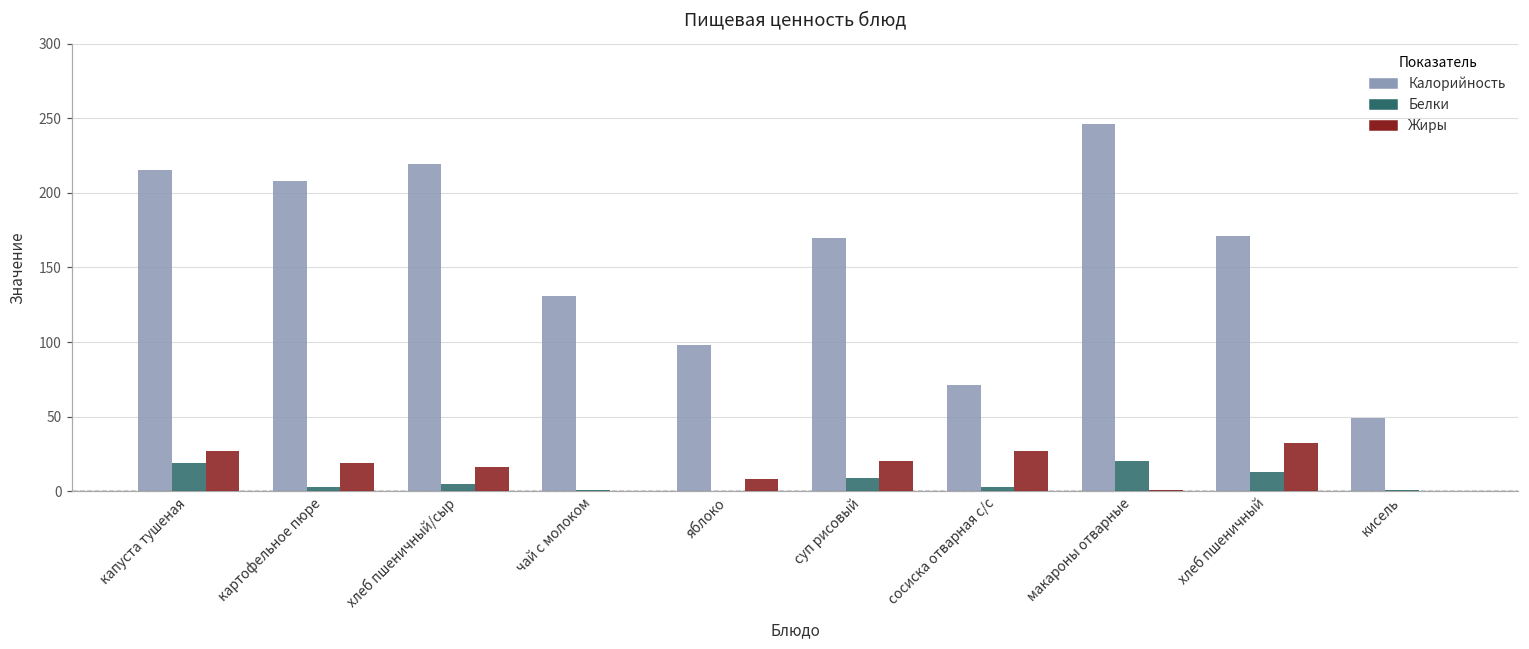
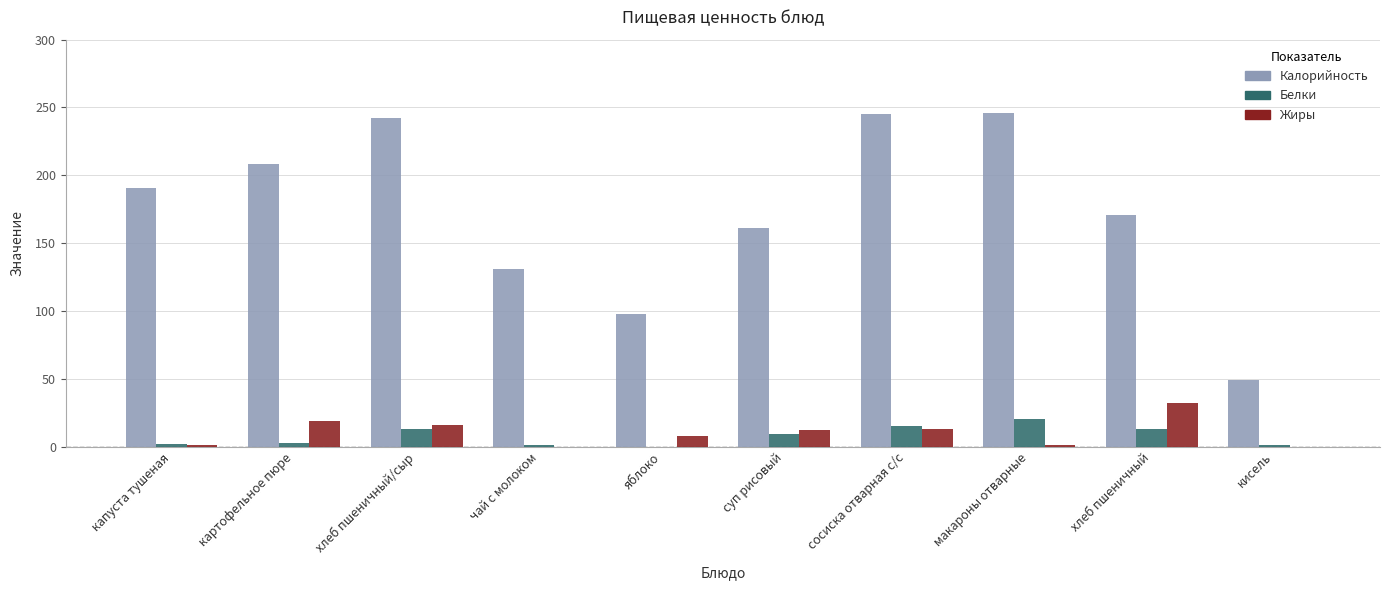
  {
    "Калорийность": {
-     "капуста тушеная": 215,
+     "капуста тушеная": 191,
      "картофельное пюре": 208,
-     "хлеб пшеничный/сыр": 219,
+     "хлеб пшеничный/сыр": 242,
      "чай с молоком": 131,
      "яблоко": 98,
-     "суп рисовый": 170,
-     "сосиска отварная с/с": 71,
+     "суп рисовый": 161,
+     "сосиска отварная с/с": 245,
      "макароны отварные": 246,
      "хлеб пшеничный": 171,
      "кисель": 49
    },
    "Белки": {
-     "капуста тушеная": 19,
+     "капуста тушеная": 2,
      "картофельное пюре": 3,
-     "хлеб пшеничный/сыр": 5,
+     "хлеб пшеничный/сыр": 13,
      "яблоко": 0,
      "суп рисовый": 9,
-     "сосиска отварная с/с": 3,
+     "сосиска отварная с/с": 15,
      "макароны отварные": 20,
      "хлеб пшеничный": 13
    },
    "Жиры": {
-     "капуста тушеная": 27,
+     "капуста тушеная": 1,
      "картофельное пюре": 19,
      "хлеб пшеничный/сыр": 16,
      "чай с молоком": 0,
      "яблоко": 8,
-     "суп рисовый": 20,
-     "сосиска отварная с/с": 27,
+     "суп рисовый": 12,
+     "сосиска отварная с/с": 13,
      "хлеб пшеничный": 32,
      "кисель": 0
    }
  }
